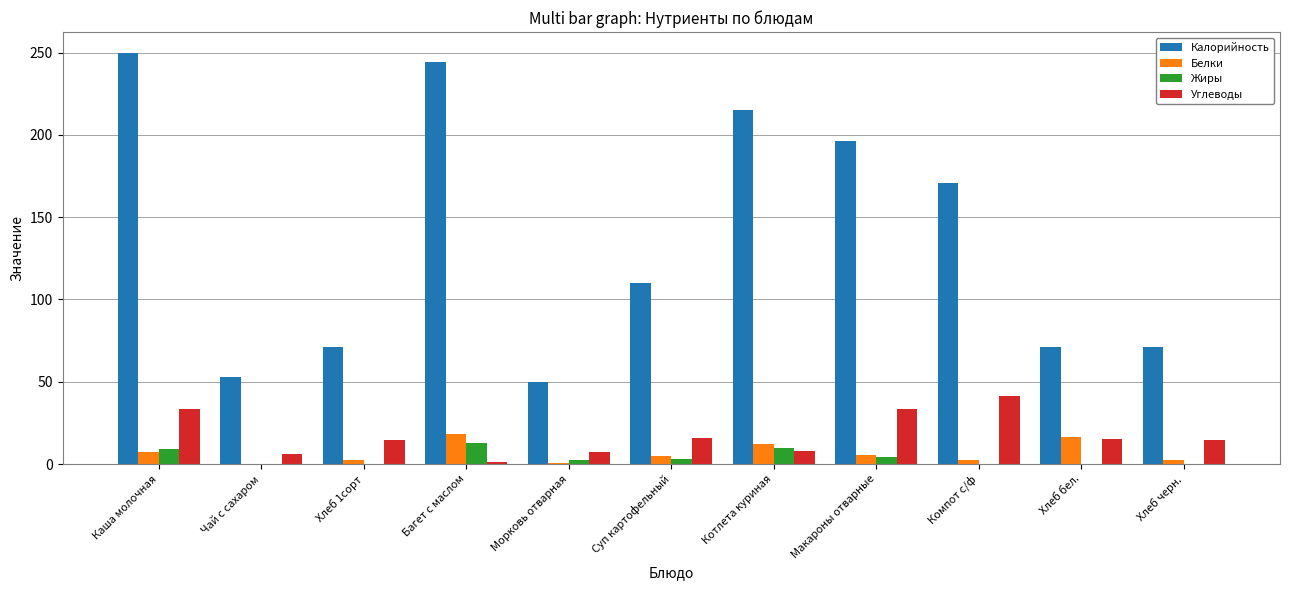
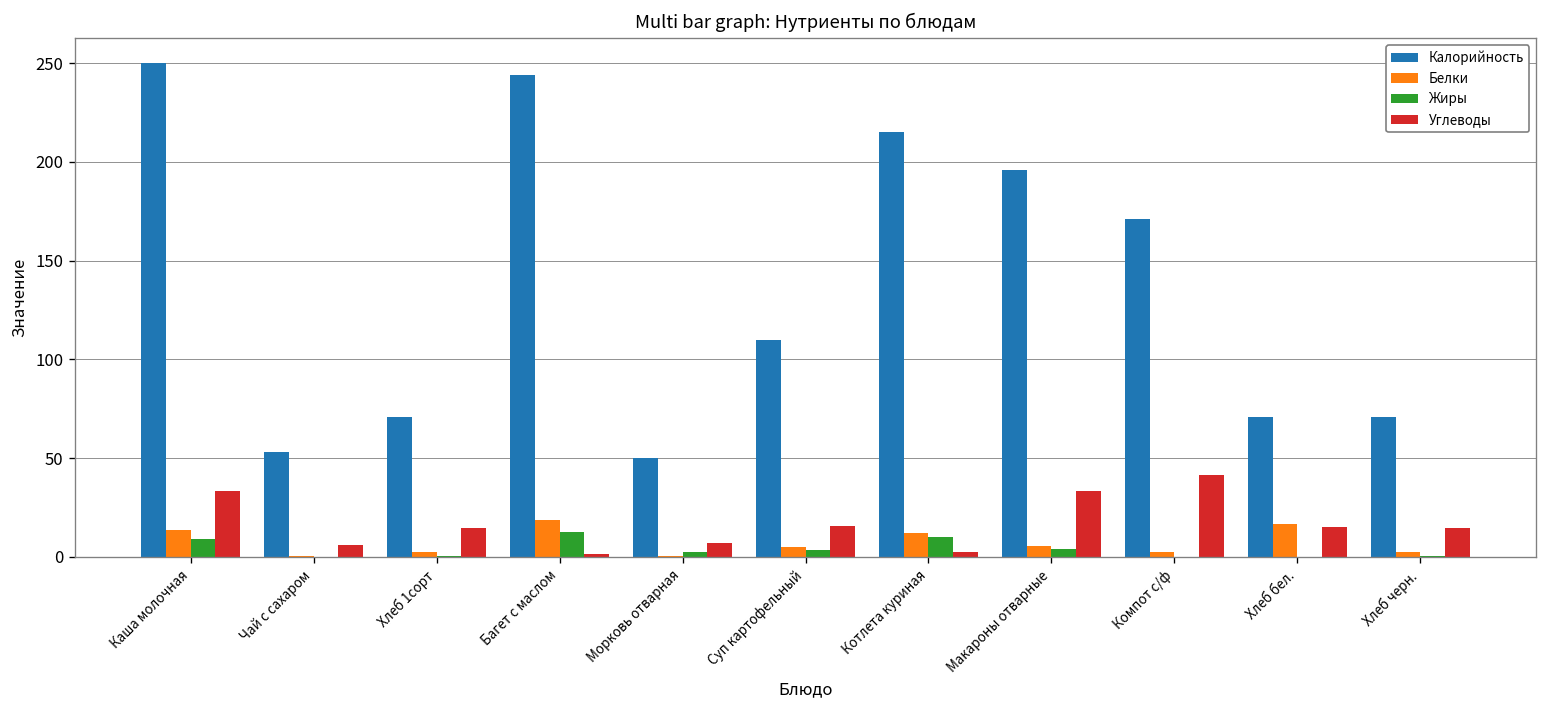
  {
    "Калорийность": {
      "Каша молочная": 250,
      "Чай с сахаром": 53,
      "Хлеб 1сорт": 71,
      "Багет с маслом": 244,
      "Морковь отварная": 50,
      "Суп картофельный": 110,
      "Котлета куриная": 215,
      "Макароны отварные": 196,
      "Компот с/ф": 171,
      "Хлеб бел.": 71,
      "Хлеб черн.": 71
    },
    "Белки": {
-     "Каша молочная": 7,
+     "Каша молочная": 14,
      "Хлеб 1сорт": 2,
      "Багет с маслом": 19,
      "Суп картофельный": 5,
      "Котлета куриная": 12,
      "Макароны отварные": 6,
      "Компот с/ф": 2,
      "Хлеб бел.": 17,
      "Хлеб черн.": 2
    },
    "Жиры": {
      "Каша молочная": 9,
      "Чай с сахаром": 0,
      "Багет с маслом": 13,
      "Морковь отварная": 2,
      "Суп картофельный": 3,
      "Котлета куриная": 10,
      "Макароны отварные": 4,
      "Хлеб бел.": 0
    },
    "Углеводы": {
      "Каша молочная": 34,
      "Чай с сахаром": 6,
      "Хлеб 1сорт": 15,
      "Морковь отварная": 7,
      "Суп картофельный": 16,
-     "Котлета куриная": 8,
+     "Котлета куриная": 3,
      "Макароны отварные": 33,
      "Компот с/ф": 41,
      "Хлеб бел.": 15,
      "Хлеб черн.": 15
    }
  }
